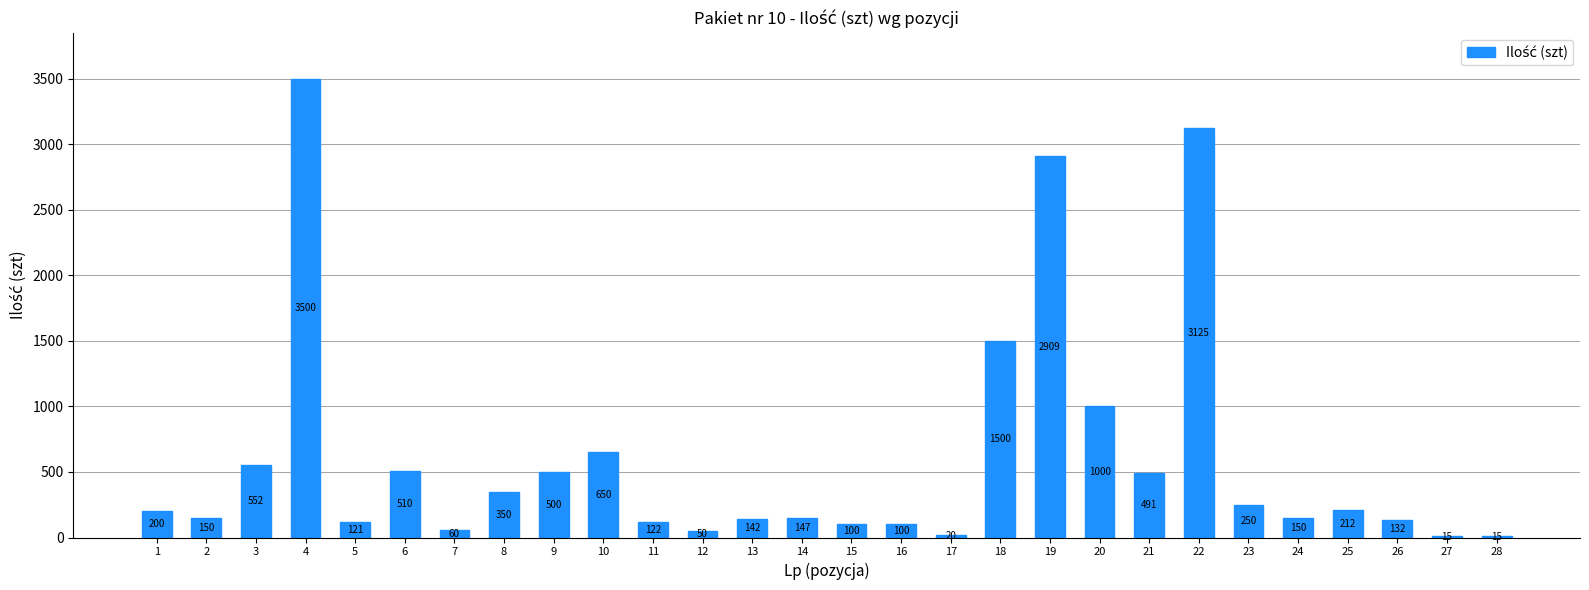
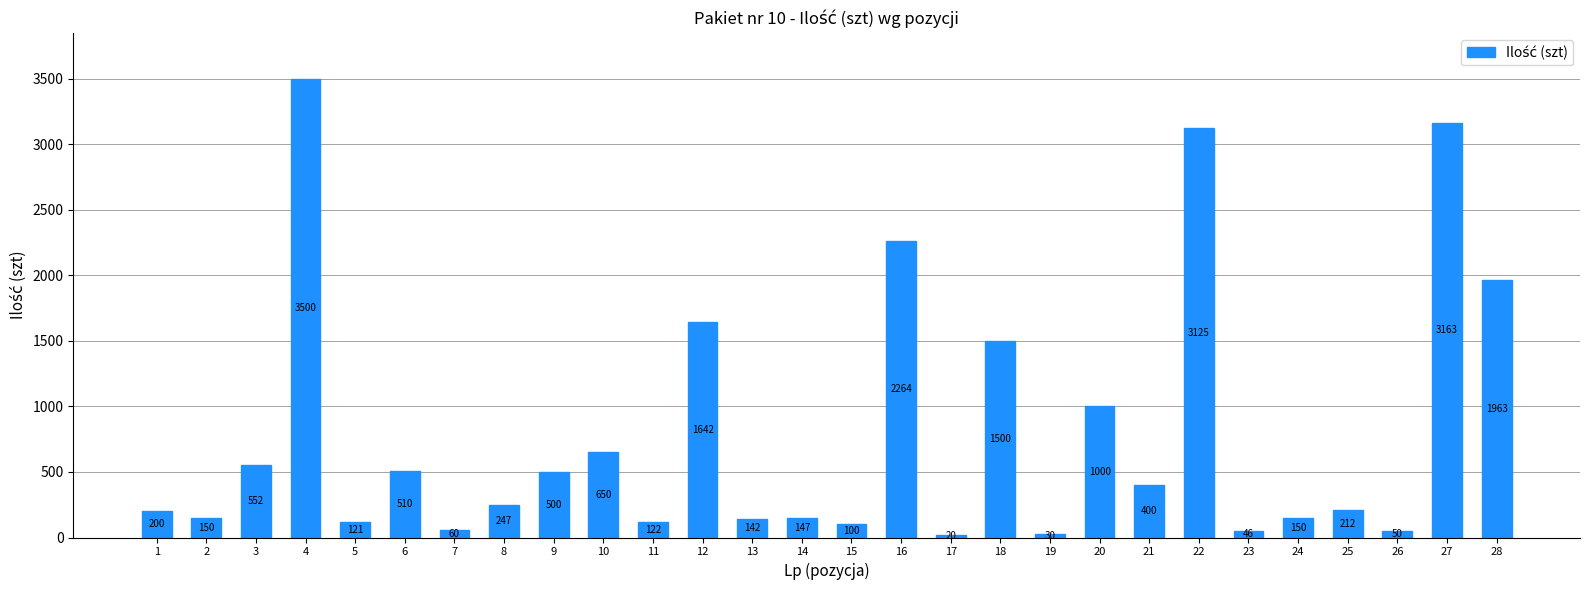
  {
    "1": 200,
    "2": 150,
    "3": 552,
    "4": 3500,
    "5": 121,
    "6": 510,
    "7": 60,
-   "8": 350,
+   "8": 247,
    "9": 500,
    "10": 650,
    "11": 122,
-   "12": 50,
+   "12": 1642,
    "13": 142,
    "14": 147,
    "15": 100,
-   "16": 100,
+   "16": 2264,
    "17": 20,
    "18": 1500,
-   "19": 2909,
+   "19": 30,
    "20": 1000,
-   "21": 491,
+   "21": 400,
    "22": 3125,
-   "23": 250,
+   "23": 46,
    "24": 150,
    "25": 212,
-   "26": 132,
-   "27": 15,
-   "28": 15
+   "26": 50,
+   "27": 3163,
+   "28": 1963
  }
